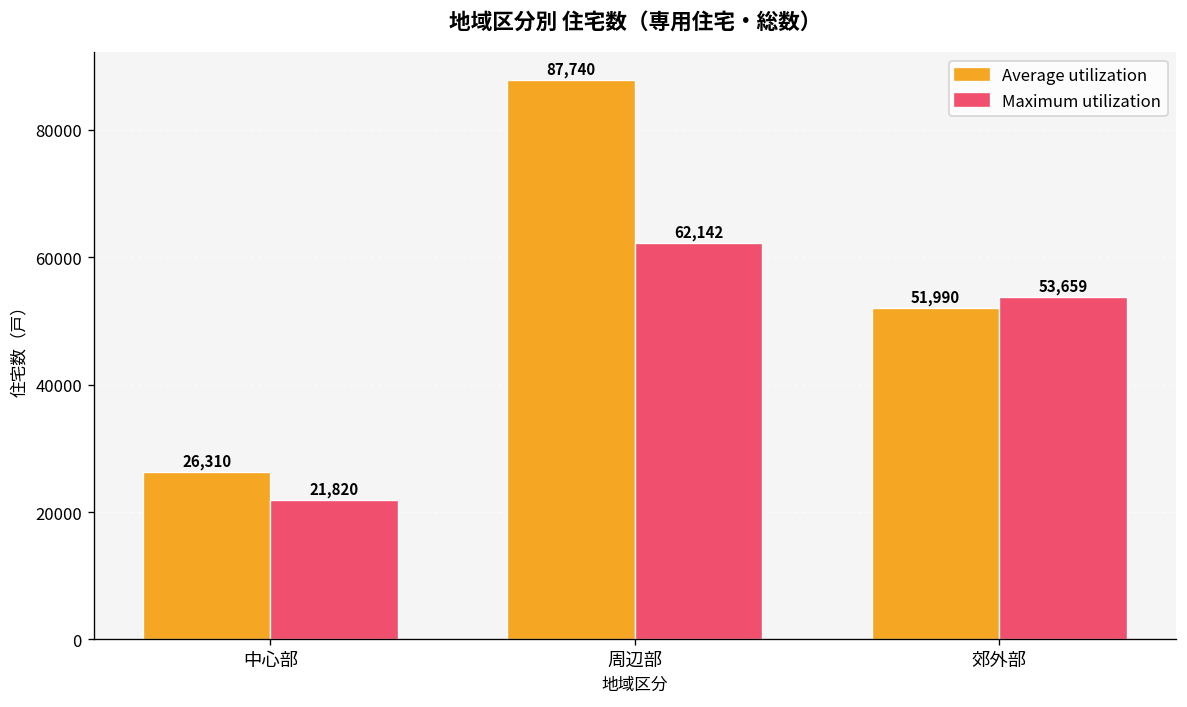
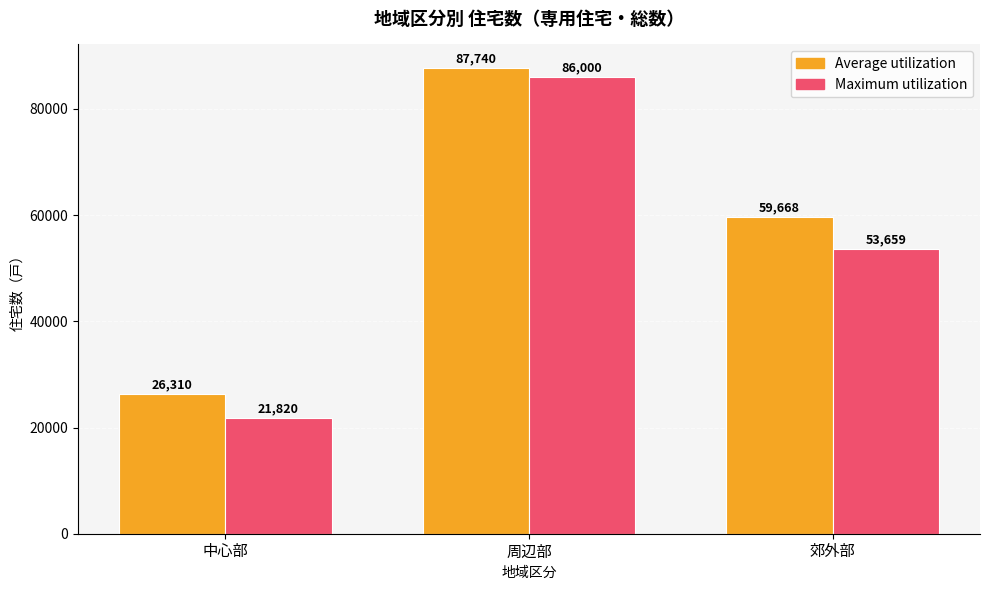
  {
    "Average utilization": {
      "中心部": "26,310",
      "周辺部": "87,740",
-     "郊外部": "51,990"
+     "郊外部": "59,668"
    },
    "Maximum utilization": {
      "中心部": "21,820",
-     "周辺部": "62,142",
+     "周辺部": "86,000",
      "郊外部": "53,659"
    }
  }
